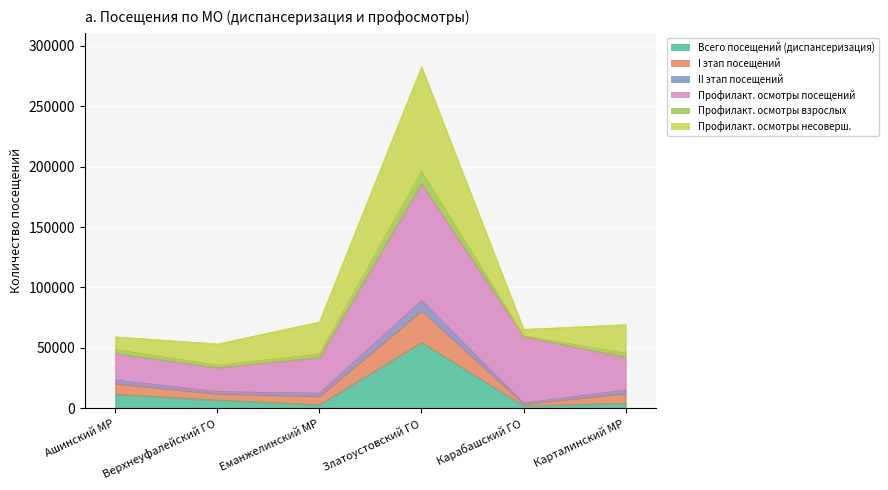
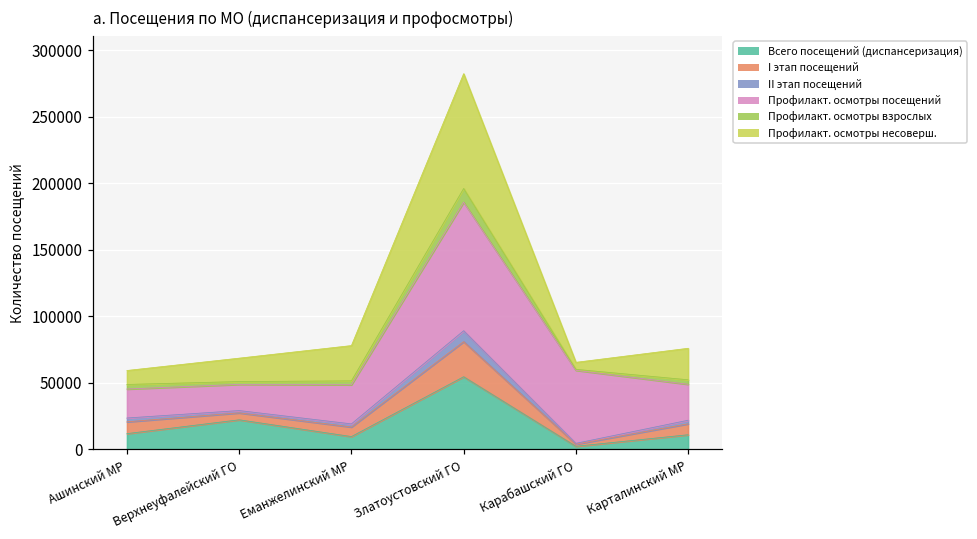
  {
    "Всего посещений (диспансеризация)": {
      "Ашинский МР": 12000,
-     "Верхнеуфалейский ГО": 7000,
-     "Еманжелинский МР": 3000,
+     "Верхнеуфалейский ГО": 22000,
+     "Еманжелинский МР": 10000,
      "Златоустовский ГО": 55000,
-     "Карталинский МР": 4000
+     "Карталинский МР": 11000
    },
    "I этап посещений": {
      "Ашинский МР": 9000,
      "Еманжелинский МР": 7000,
      "Златоустовский ГО": 26000,
      "Карталинский МР": 8000
    },
    "II этап посещений": {
      "Ашинский МР": 3000,
      "Еманжелинский МР": 2000,
      "Златоустовский ГО": 8000,
      "Карталинский МР": 3000
    },
    "Профилакт. осмотры посещений": {
      "Ашинский МР": 22000,
      "Еманжелинский МР": 29000,
      "Златоустовский ГО": 97000,
      "Карталинский МР": 27000
    }
  }
